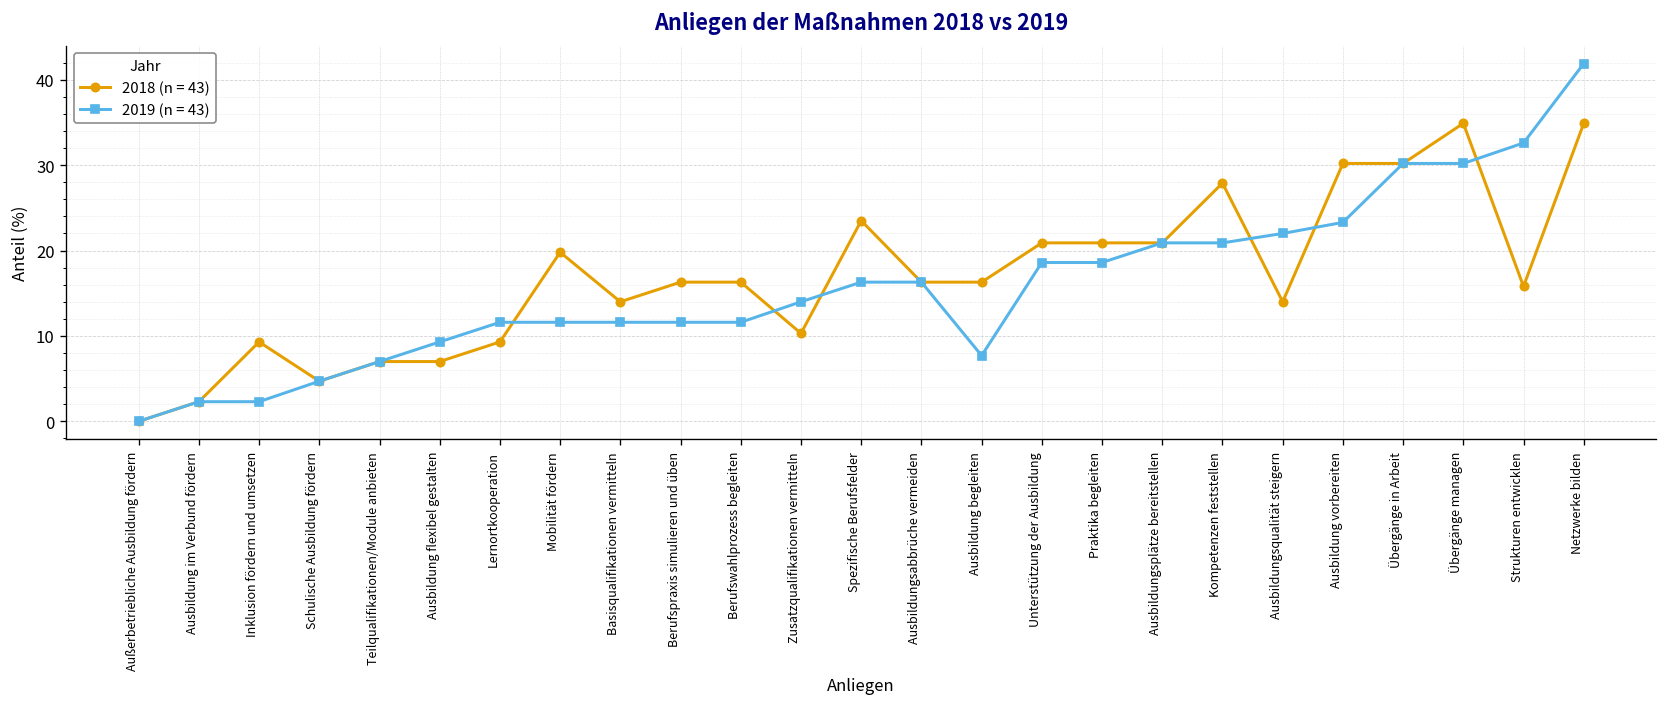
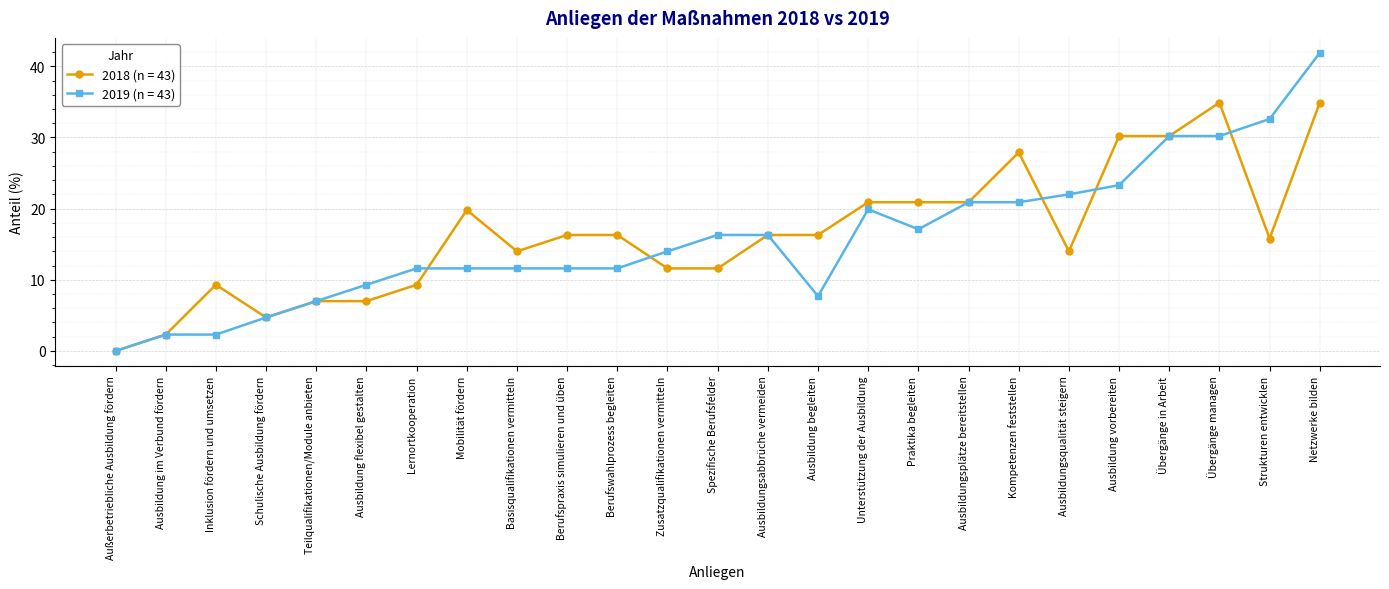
  {
    "2018 (n = 43)": {
      "Inklusion fördern und umsetzen": 9,
      "Ausbildung flexibel gestalten": 7,
      "Lernortkooperation": 9,
      "Mobilität fördern": 20,
      "Basisqualifikationen vermitteln": 14,
      "Berufspraxis simulieren und üben": 16,
      "Berufswahlprozess begleiten": 16,
-     "Zusatzqualifikationen vermitteln": 10,
-     "Spezifische Berufsfelder": 24,
+     "Zusatzqualifikationen vermitteln": 12,
+     "Spezifische Berufsfelder": 12,
      "Ausbildung begleiten": 16,
      "Unterstützung der Ausbildung": 21,
      "Praktika begleiten": 21,
      "Kompetenzen feststellen": 28,
      "Ausbildungsqualität steigern": 14,
      "Ausbildung vorbereiten": 30,
      "Übergänge managen": 35,
      "Strukturen entwicklen": 16,
      "Netzwerke bilden": 35
    },
    "2019 (n = 43)": {
      "Inklusion fördern und umsetzen": 2,
      "Ausbildung flexibel gestalten": 9,
      "Lernortkooperation": 12,
      "Mobilität fördern": 12,
      "Basisqualifikationen vermitteln": 12,
      "Berufspraxis simulieren und üben": 12,
      "Berufswahlprozess begleiten": 12,
      "Zusatzqualifikationen vermitteln": 14,
      "Spezifische Berufsfelder": 16,
      "Ausbildung begleiten": 8,
-     "Unterstützung der Ausbildung": 19,
-     "Praktika begleiten": 19,
+     "Unterstützung der Ausbildung": 20,
+     "Praktika begleiten": 17,
      "Kompetenzen feststellen": 21,
      "Ausbildungsqualität steigern": 22,
      "Ausbildung vorbereiten": 23,
      "Übergänge managen": 30,
      "Strukturen entwicklen": 33,
      "Netzwerke bilden": 42
    }
  }
